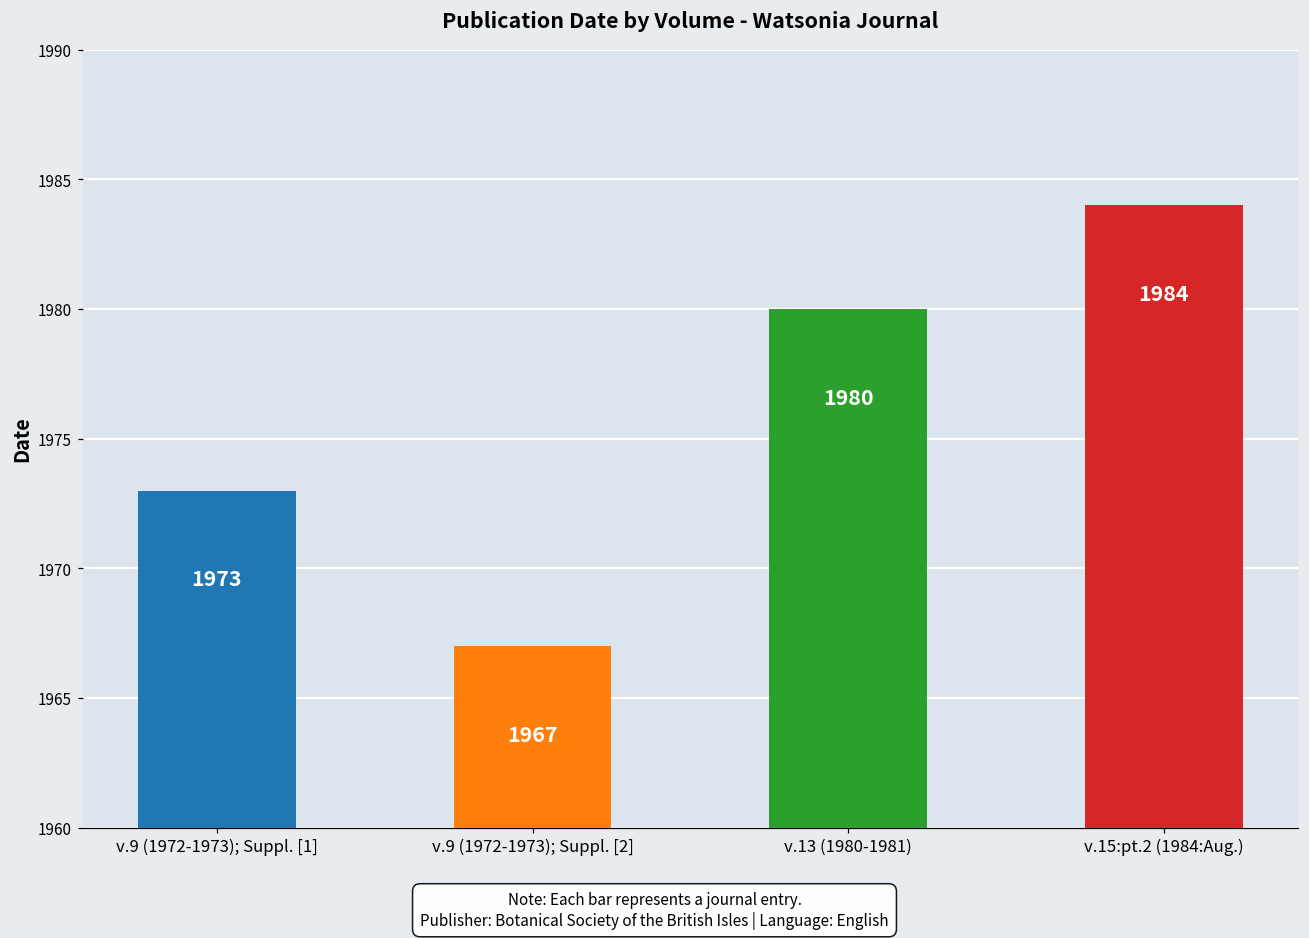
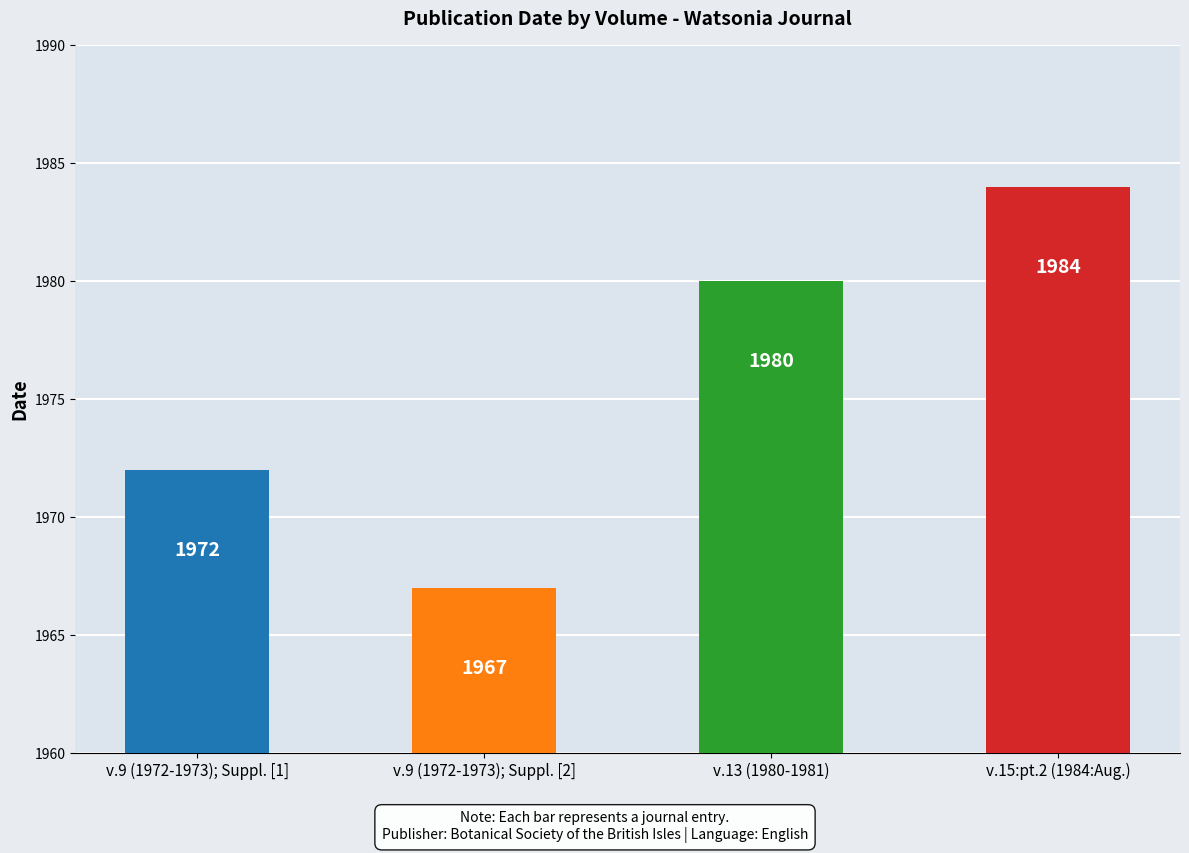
  {
-   "v.9 (1972-1973); Suppl. [1]": 1973,
+   "v.9 (1972-1973); Suppl. [1]": 1972,
    "v.9 (1972-1973); Suppl. [2]": 1967,
    "v.13 (1980-1981)": 1980,
    "v.15:pt.2 (1984:Aug.)": 1984
  }
